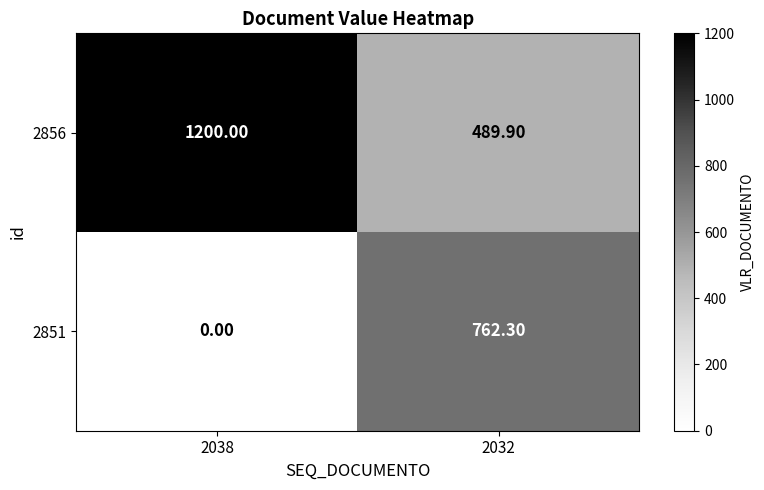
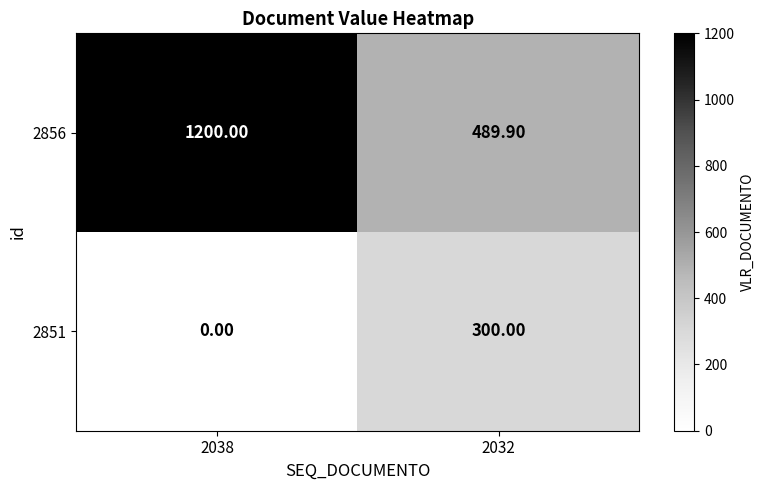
  {
    "2856": {
      "2038": 1200.00,
      "2032": 489.90
    },
    "2851": {
      "2038": 0.00,
-     "2032": 762.30
+     "2032": 300.00
    }
  }
